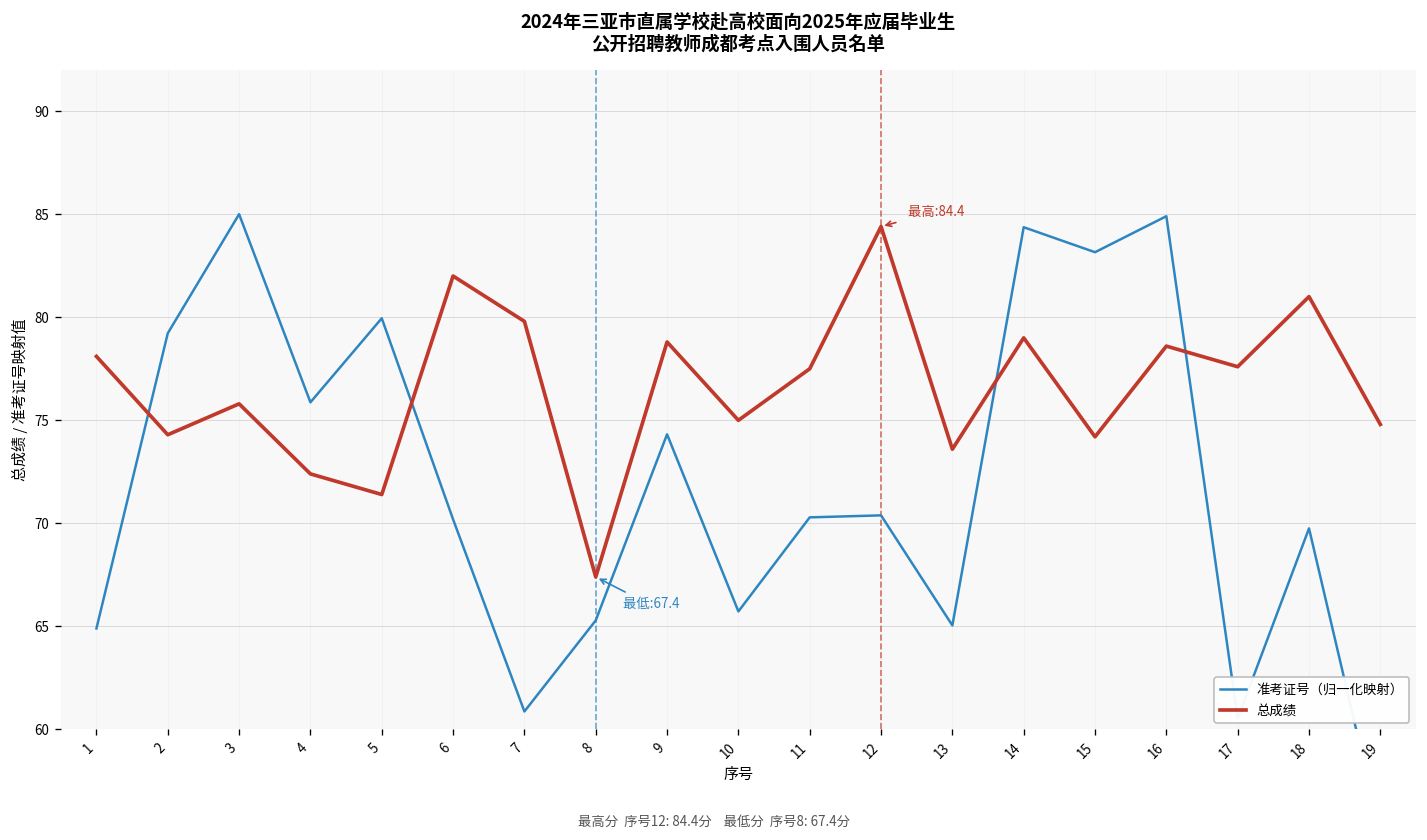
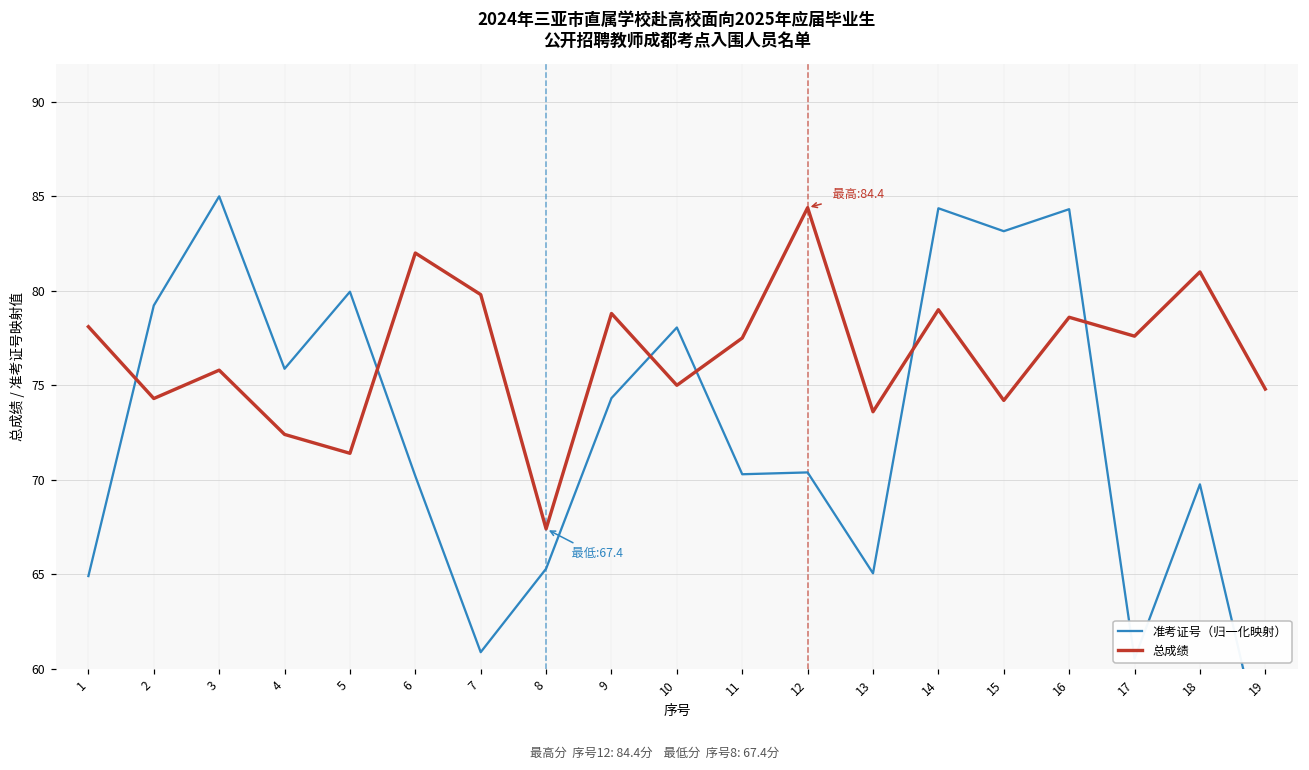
  {
    "准考证号（归一化映射）": {
      "1": 64.9,
      "2": 79.2,
      "3": 85.0,
      "4": 75.9,
      "5": 80.0,
      "6": 70.2,
      "7": 60.9,
      "8": 65.3,
      "9": 74.3,
-     "10": 65.7,
+     "10": 78.1,
      "11": 70.3,
      "12": 70.4,
      "13": 65.0,
      "14": 84.4,
      "15": 83.2,
-     "16": 84.9,
+     "16": 84.3,
      "18": 69.8
    },
    "总成绩": {
      "8": 67.4,
      "12": 84.4
    }
  }
